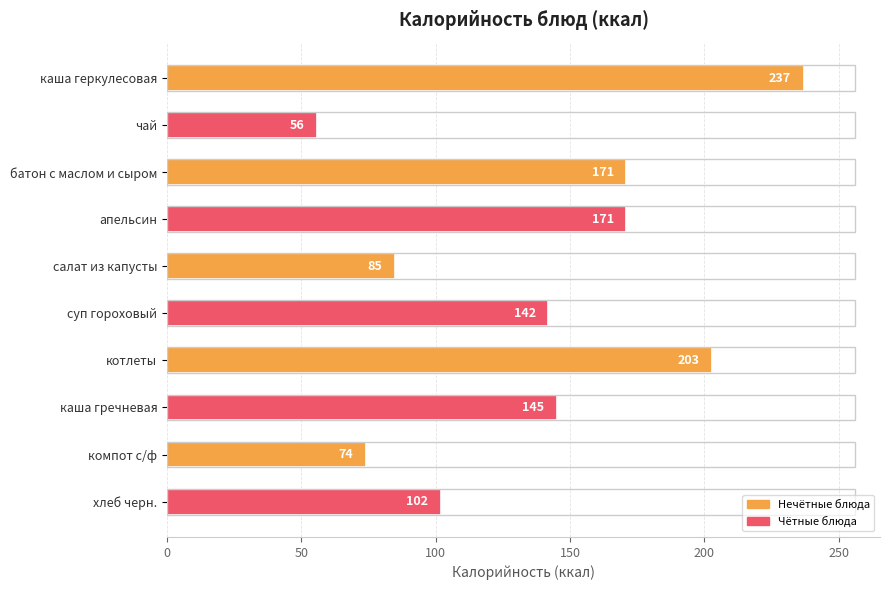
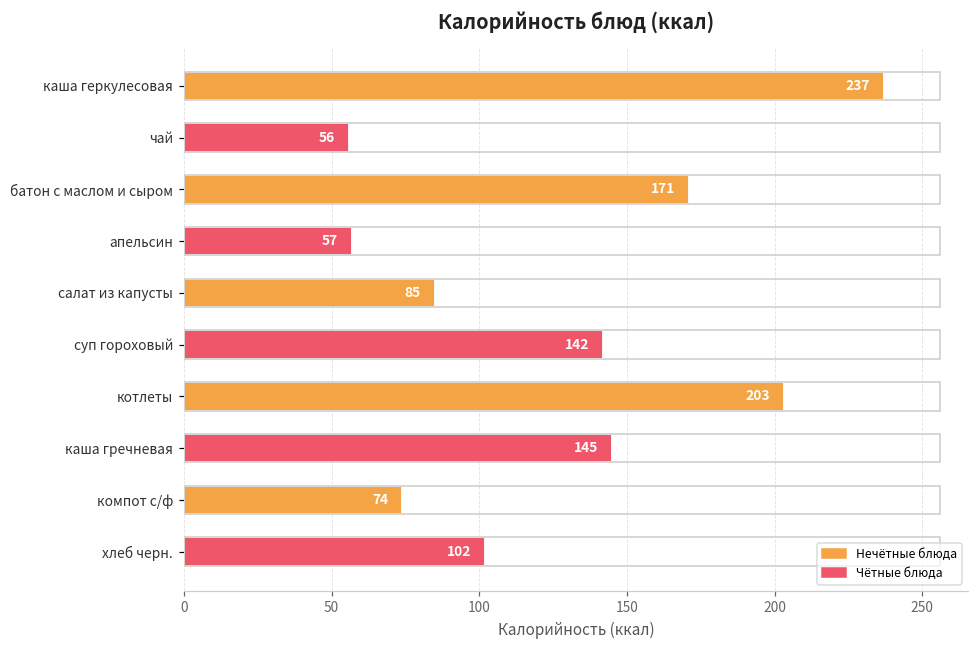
  {
    "каша геркулесовая": 237,
    "чай": 56,
    "батон с маслом и сыром": 171,
-   "апельсин": 171,
+   "апельсин": 57,
    "салат из капусты": 85,
    "суп гороховый": 142,
    "котлеты": 203,
    "каша гречневая": 145,
    "компот с/ф": 74,
    "хлеб черн.": 102
  }
